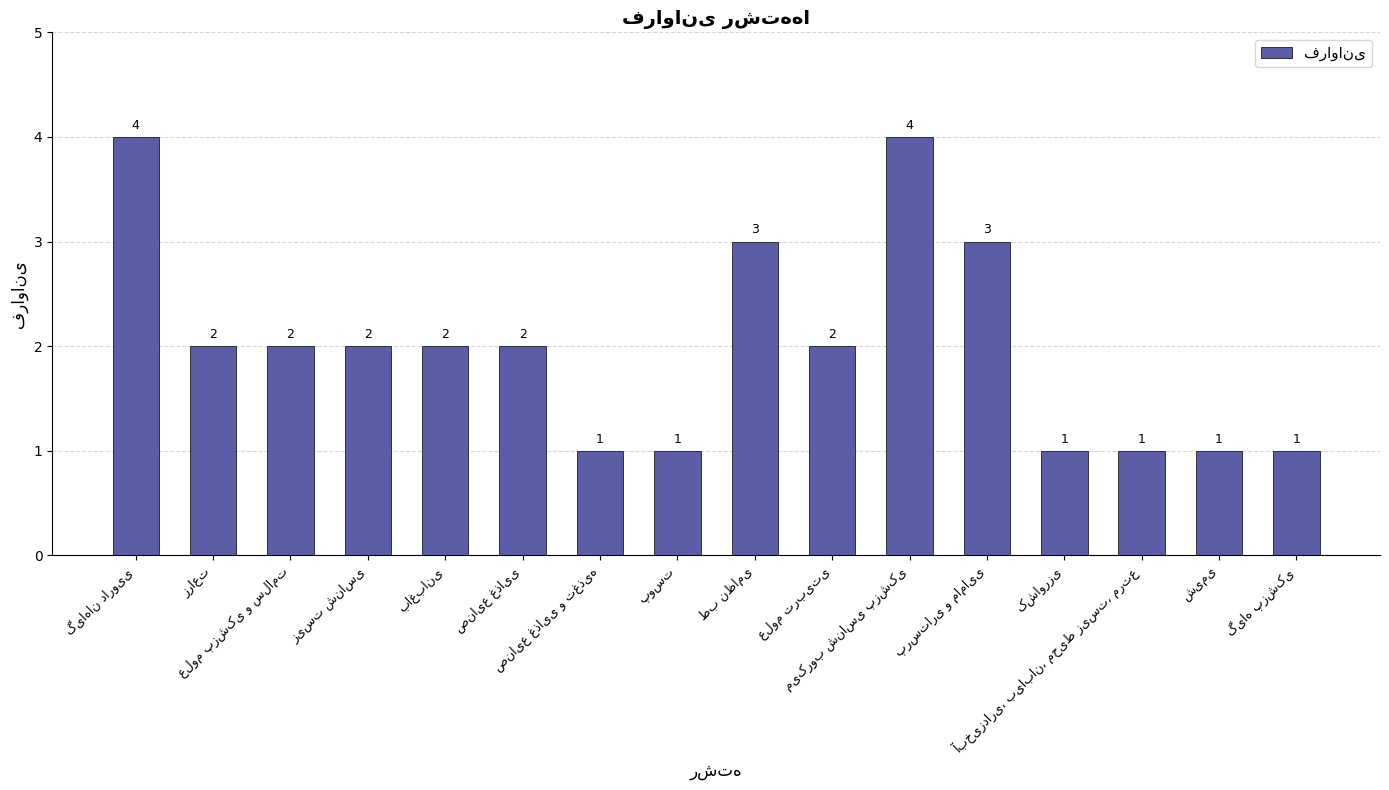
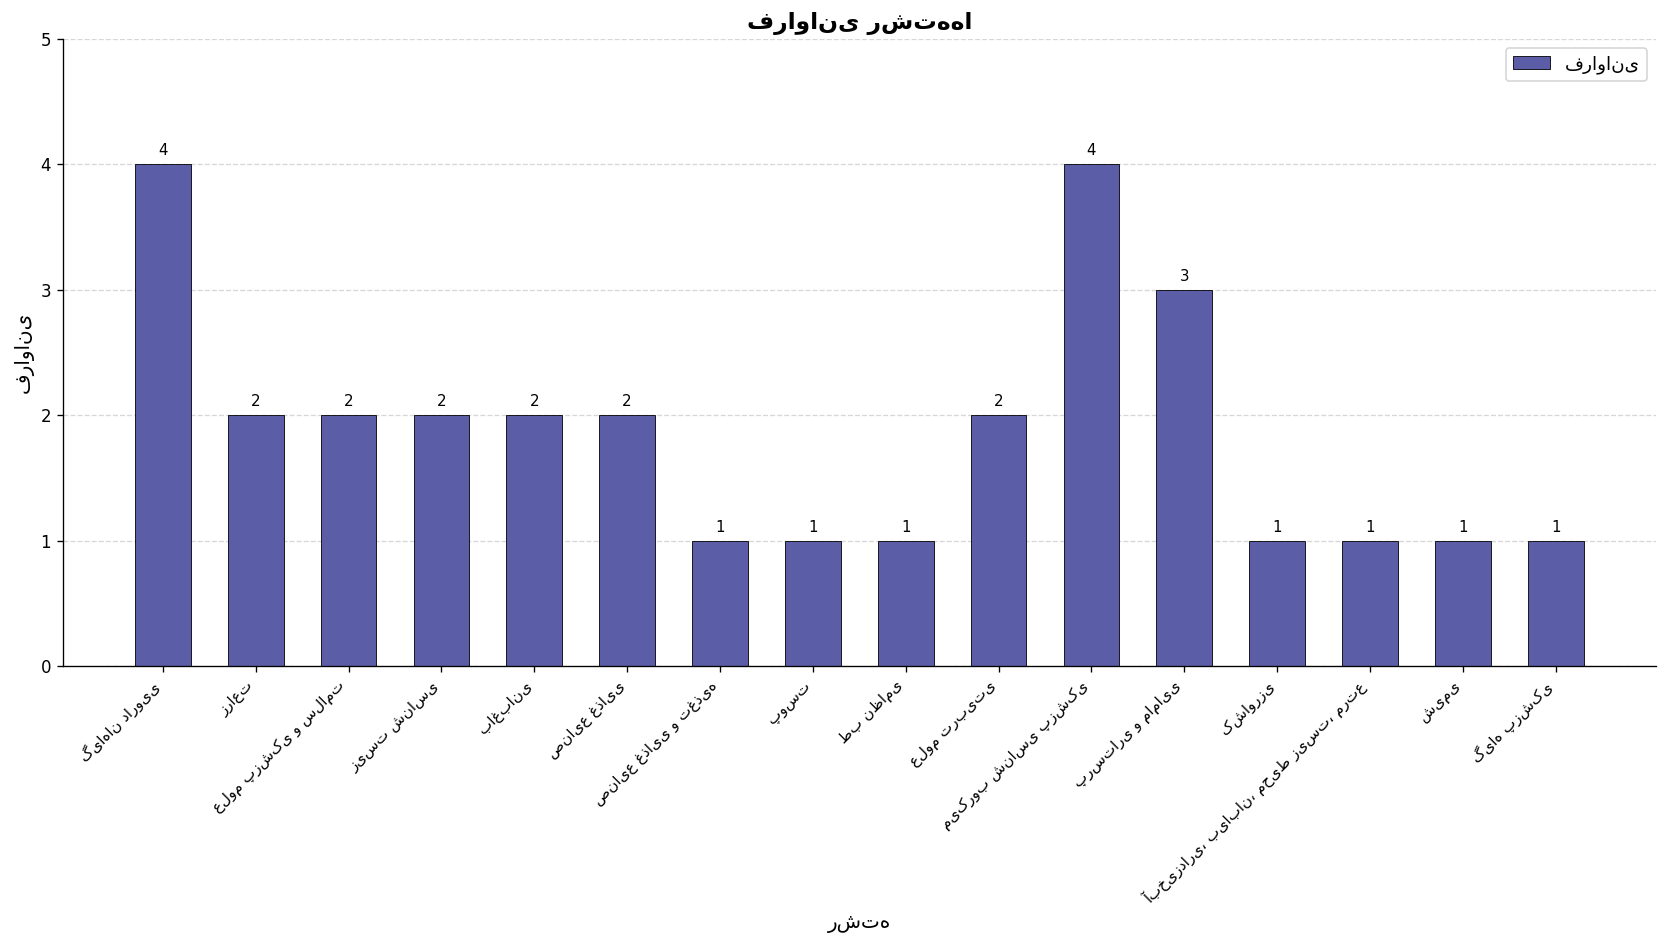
  {
    "گیاهان دارویی": 4,
    "زراعت": 2,
    "علوم پزشکی و سلامت": 2,
    "زیست شناسی": 2,
    "باغبانی": 2,
    "صنایع غذایی": 2,
    "صنایع غذایی و تغذیه": 1,
    "پوست": 1,
-   "طب نظامی": 3,
+   "طب نظامی": 1,
    "علوم تربیتی": 2,
    "میکروب شناسی پزشکی": 4,
    "پرستاری و مامایی": 3,
    "کشاورزی": 1,
    "آبخیزداری، بیابان، محیط زیست، مرتع": 1,
    "شیمی": 1,
    "گیاه پزشکی": 1
  }
